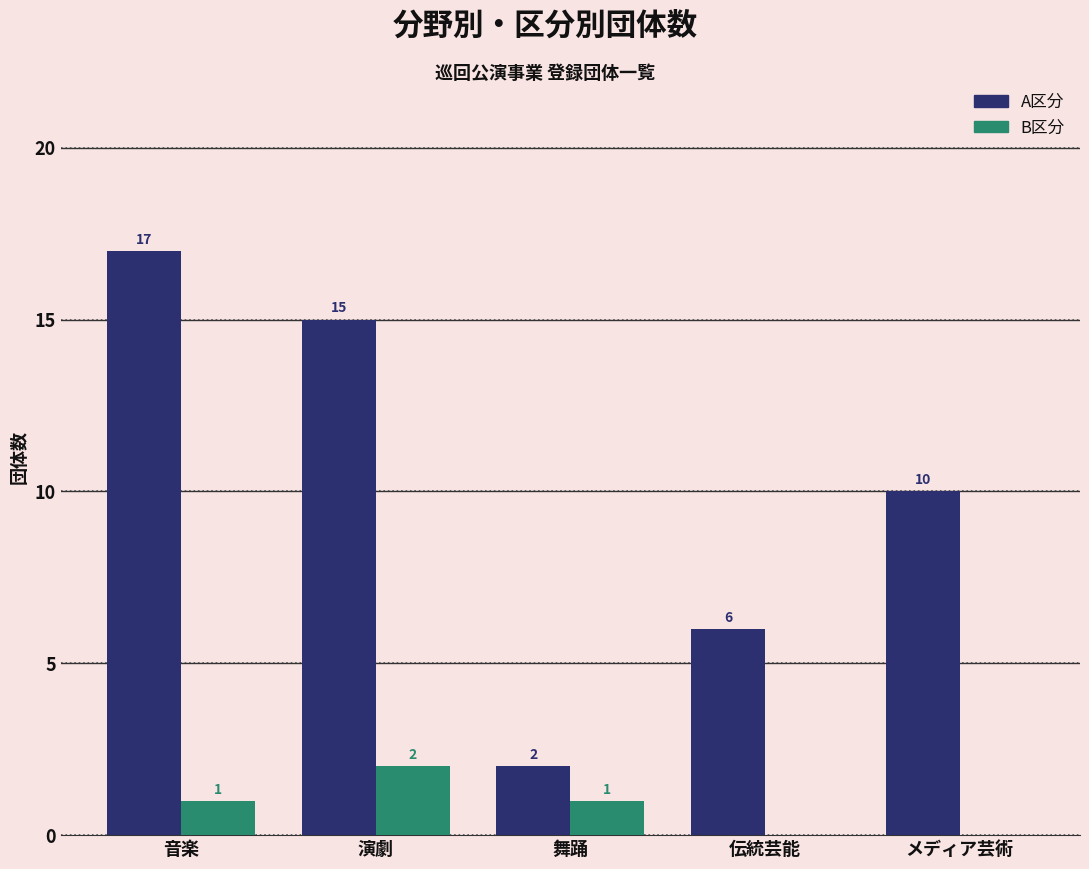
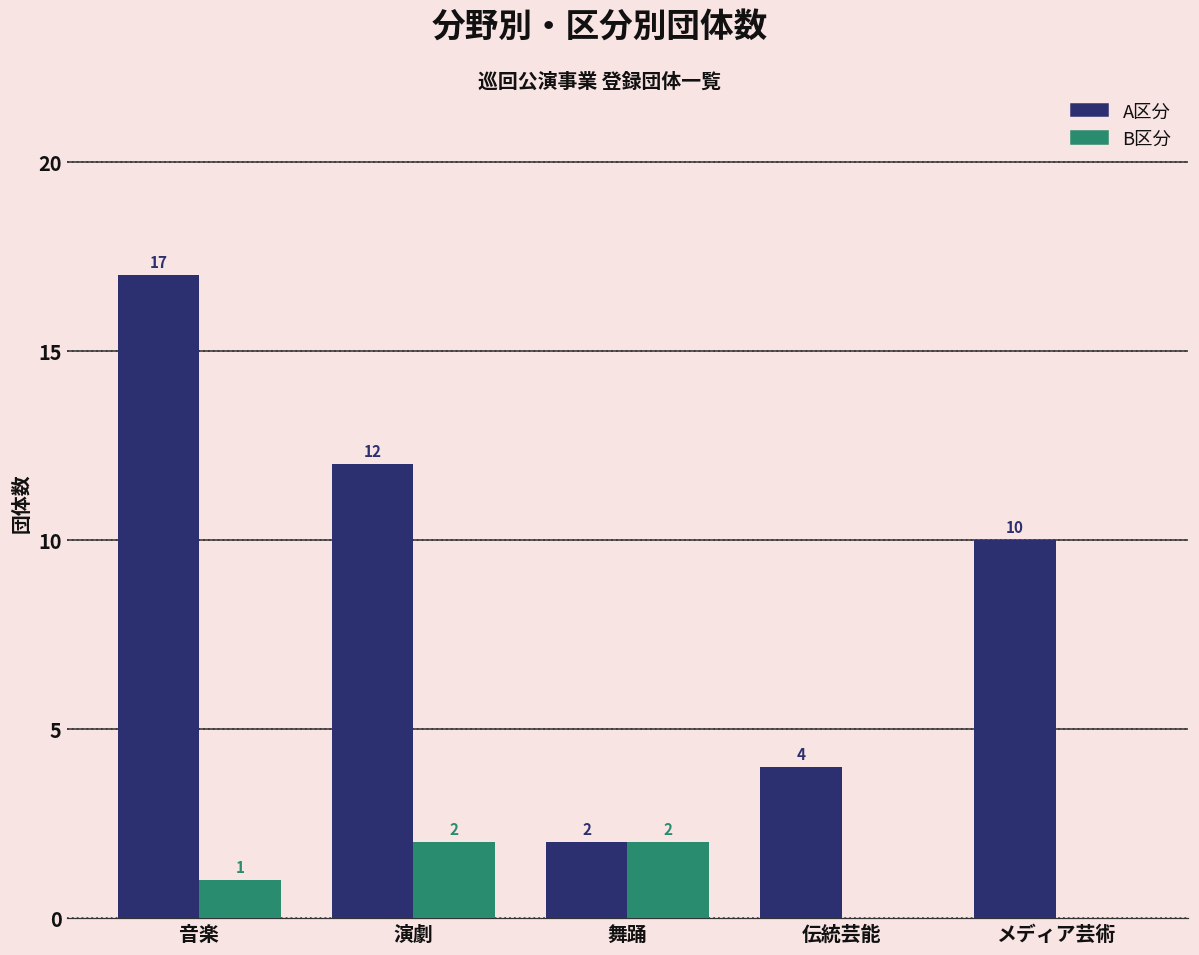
  {
    "A区分": {
      "音楽": 17,
-     "演劇": 15,
+     "演劇": 12,
      "舞踊": 2,
-     "伝統芸能": 6,
+     "伝統芸能": 4,
      "メディア芸術": 10
    },
    "B区分": {
      "音楽": 1,
      "演劇": 2,
-     "舞踊": 1
+     "舞踊": 2
    }
  }
